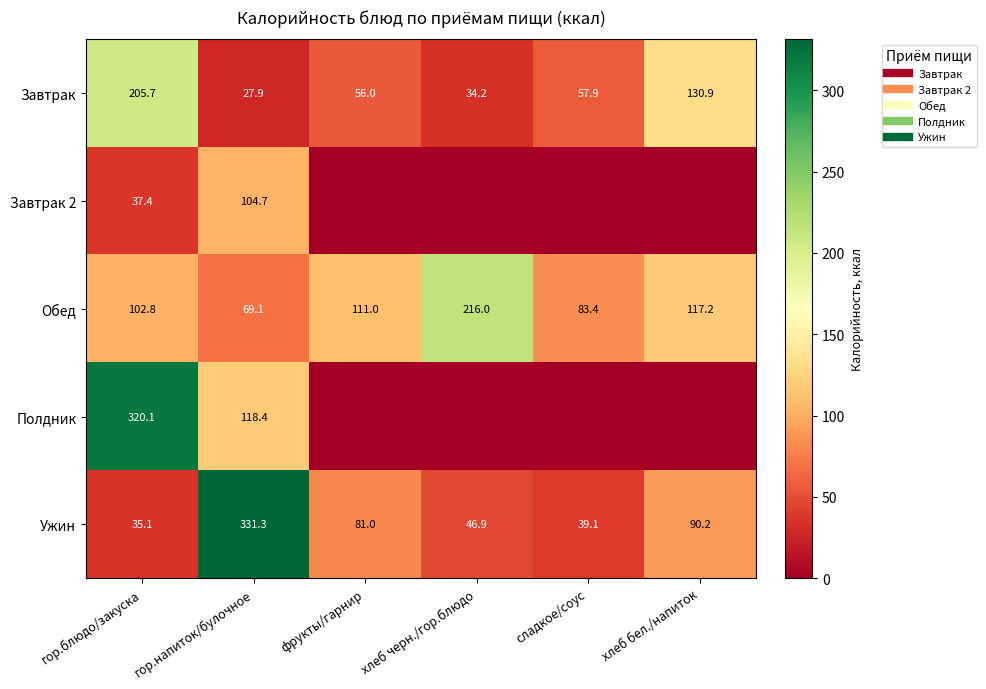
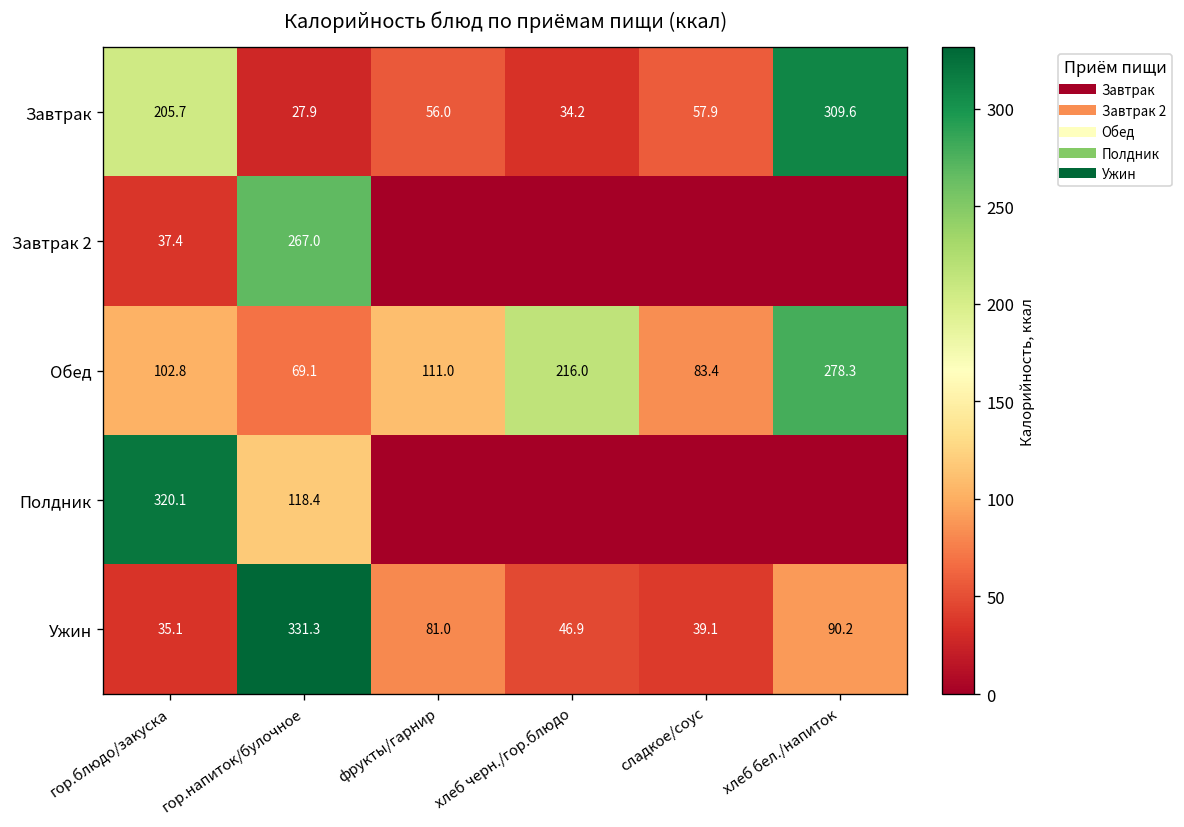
  {
    "Завтрак": {
      "гор.блюдо/закуска": 205.7,
      "гор.напиток/булочное": 27.9,
      "фрукты/гарнир": 56.0,
      "хлеб черн./гор.блюдо": 34.2,
      "сладкое/соус": 57.9,
-     "хлеб бел./напиток": 130.9
+     "хлеб бел./напиток": 309.6
    },
    "Завтрак 2": {
      "гор.блюдо/закуска": 37.4,
-     "гор.напиток/булочное": 104.7
+     "гор.напиток/булочное": 267.0
    },
    "Обед": {
      "гор.блюдо/закуска": 102.8,
      "гор.напиток/булочное": 69.1,
      "фрукты/гарнир": 111.0,
      "хлеб черн./гор.блюдо": 216.0,
      "сладкое/соус": 83.4,
-     "хлеб бел./напиток": 117.2
+     "хлеб бел./напиток": 278.3
    },
    "Полдник": {
      "гор.блюдо/закуска": 320.1,
      "гор.напиток/булочное": 118.4
    },
    "Ужин": {
      "гор.блюдо/закуска": 35.1,
      "гор.напиток/булочное": 331.3,
      "фрукты/гарнир": 81.0,
      "хлеб черн./гор.блюдо": 46.9,
      "сладкое/соус": 39.1,
      "хлеб бел./напиток": 90.2
    }
  }
